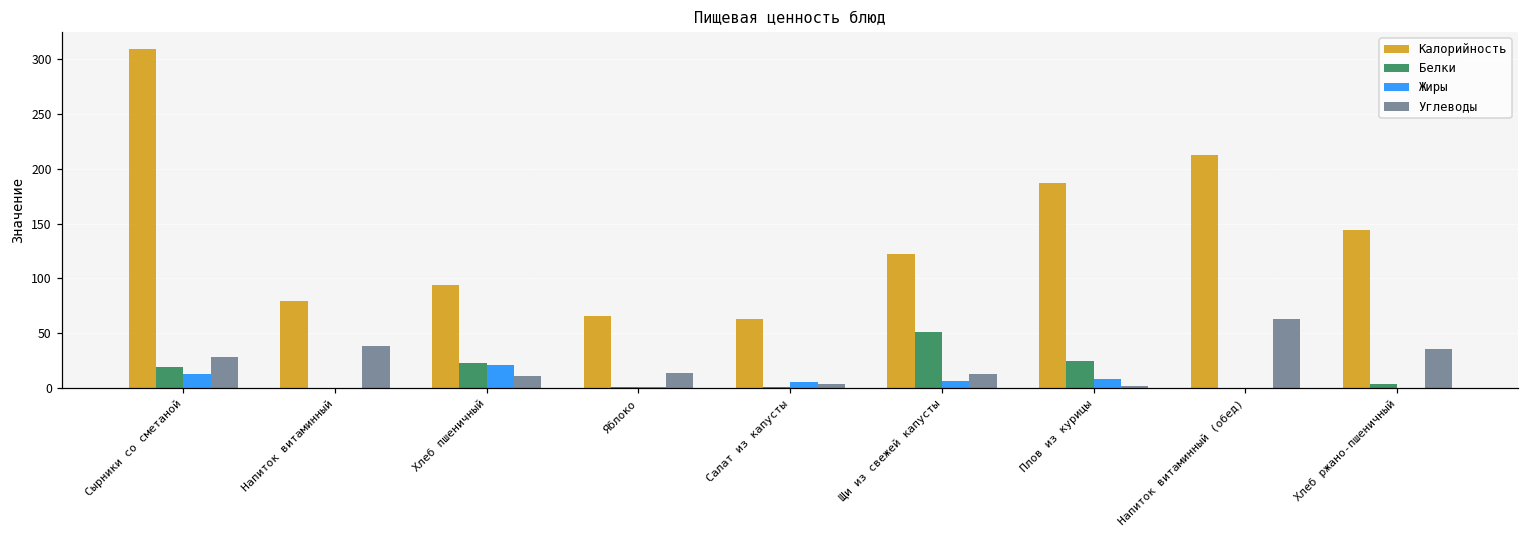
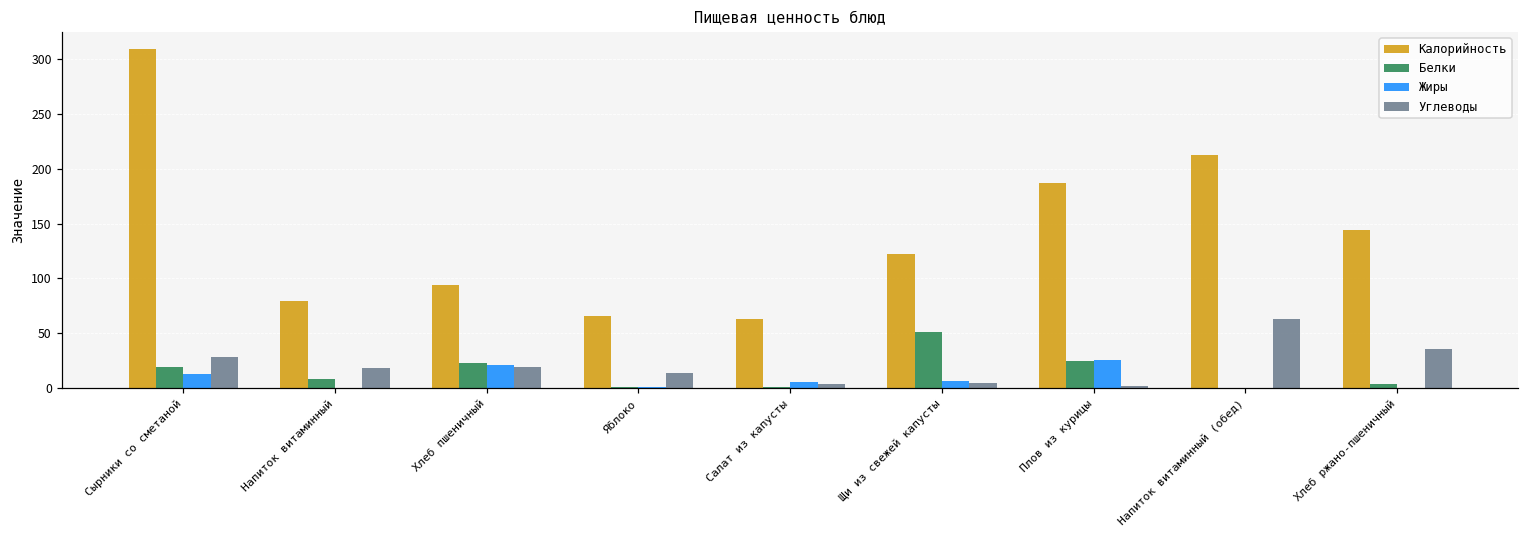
  {
    "Калорийность": {
      "Сырники со сметаной": 310,
      "Напиток витаминный": 80,
      "Хлеб пшеничный": 90,
      "Яблоко": 70,
      "Салат из капусты": 60,
      "Щи из свежей капусты": 120,
      "Плов из курицы": 190,
      "Напиток витаминный (обед)": 210,
      "Хлеб ржано-пшеничный": 140
    },
    "Белки": {
      "Сырники со сметаной": 20,
-     "Напиток витаминный": 0,
+     "Напиток витаминный": 10,
      "Хлеб пшеничный": 20,
      "Щи из свежей капусты": 50,
      "Плов из курицы": 30,
      "Напиток витаминный (обед)": 0,
      "Хлеб ржано-пшеничный": 0
    },
    "Жиры": {
      "Сырники со сметаной": 10,
      "Хлеб пшеничный": 20,
      "Салат из капусты": 10,
      "Щи из свежей капусты": 10,
-     "Плов из курицы": 10,
+     "Плов из курицы": 30,
      "Напиток витаминный (обед)": 0,
      "Хлеб ржано-пшеничный": 0
    },
    "Углеводы": {
      "Сырники со сметаной": 30,
-     "Напиток витаминный": 40,
-     "Хлеб пшеничный": 10,
+     "Напиток витаминный": 20,
+     "Хлеб пшеничный": 20,
      "Яблоко": 10,
      "Салат из капусты": 0,
-     "Щи из свежей капусты": 10,
+     "Щи из свежей капусты": 0,
      "Напиток витаминный (обед)": 60,
      "Хлеб ржано-пшеничный": 40
    }
  }
